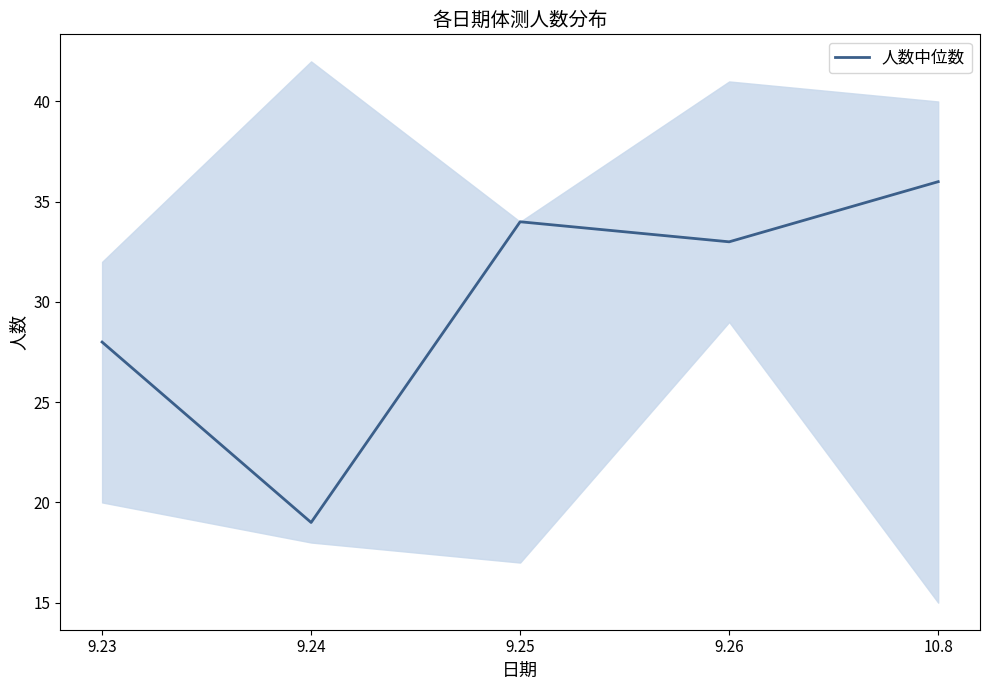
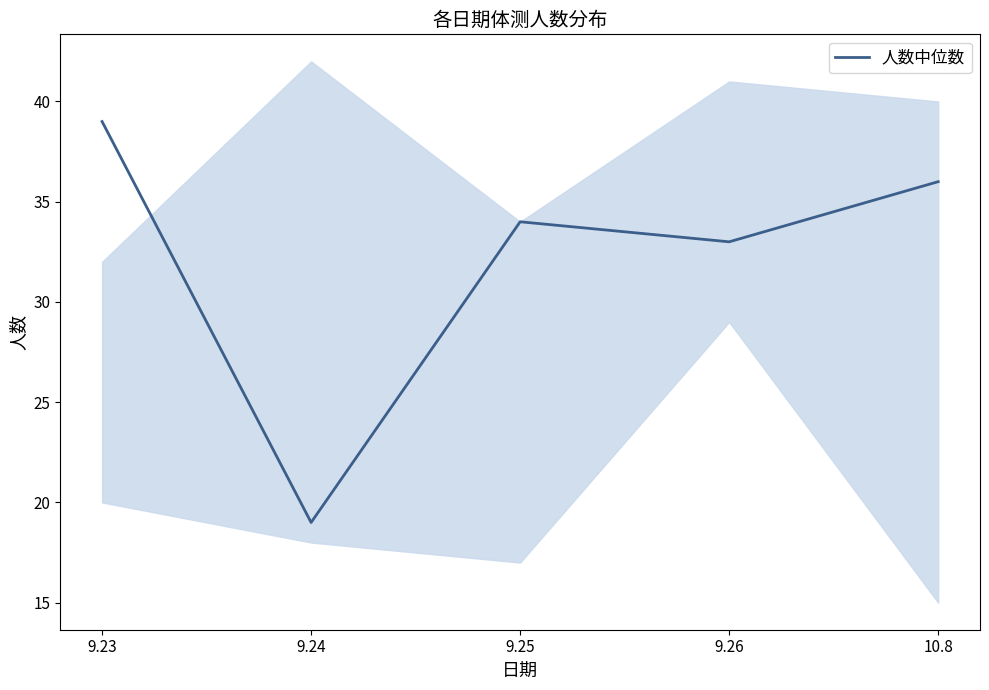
  {
    "人数中位数": {
-     "9.23": 28,
+     "9.23": 39,
      "9.24": 19,
      "9.26": 33,
      "10.8": 36
    }
  }
